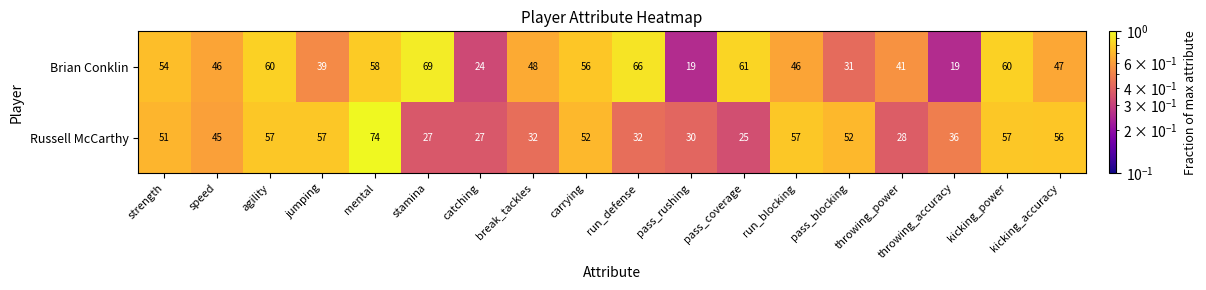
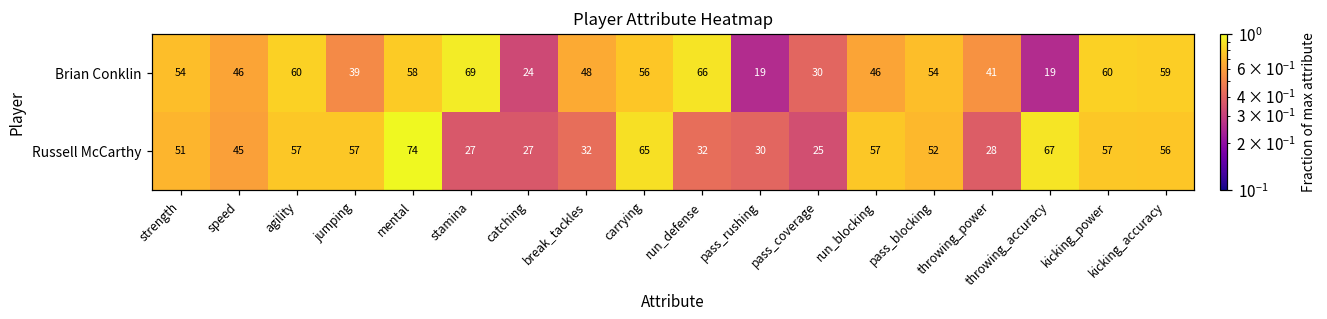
  {
    "Brian Conklin": {
      "strength": 54,
      "speed": 46,
      "agility": 60,
      "jumping": 39,
      "mental": 58,
      "stamina": 69,
      "catching": 24,
      "break_tackles": 48,
      "carrying": 56,
      "run_defense": 66,
      "pass_rushing": 19,
-     "pass_coverage": 61,
+     "pass_coverage": 30,
      "run_blocking": 46,
-     "pass_blocking": 31,
+     "pass_blocking": 54,
      "throwing_power": 41,
      "throwing_accuracy": 19,
      "kicking_power": 60,
-     "kicking_accuracy": 47
+     "kicking_accuracy": 59
    },
    "Russell McCarthy": {
      "strength": 51,
      "speed": 45,
      "agility": 57,
      "jumping": 57,
      "mental": 74,
      "stamina": 27,
      "catching": 27,
      "break_tackles": 32,
-     "carrying": 52,
+     "carrying": 65,
      "run_defense": 32,
      "pass_rushing": 30,
      "pass_coverage": 25,
      "run_blocking": 57,
      "pass_blocking": 52,
      "throwing_power": 28,
-     "throwing_accuracy": 36,
+     "throwing_accuracy": 67,
      "kicking_power": 57,
      "kicking_accuracy": 56
    }
  }
